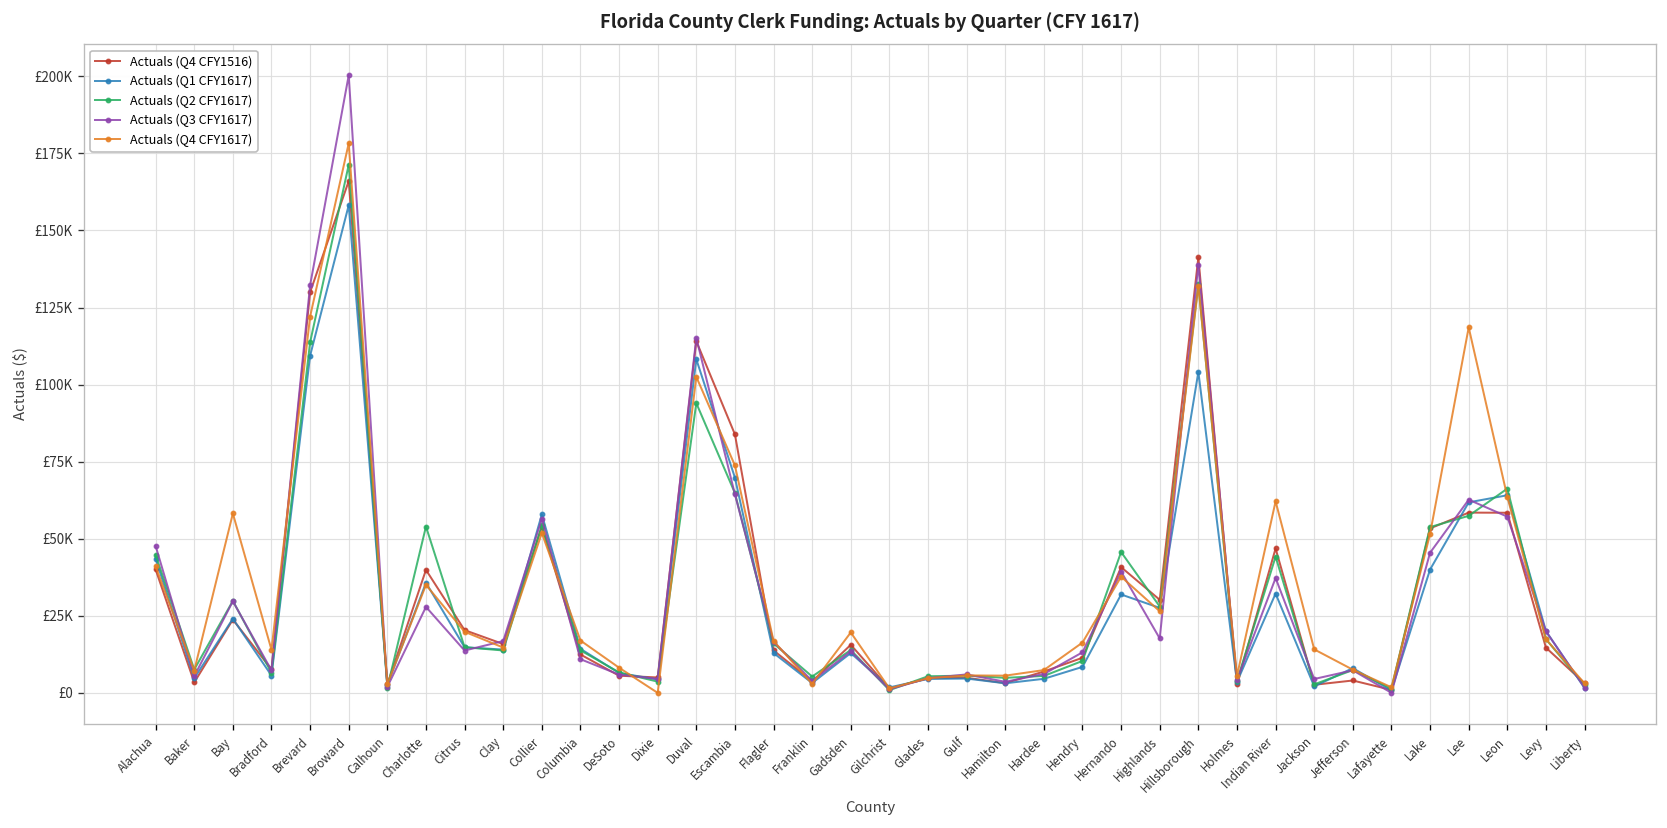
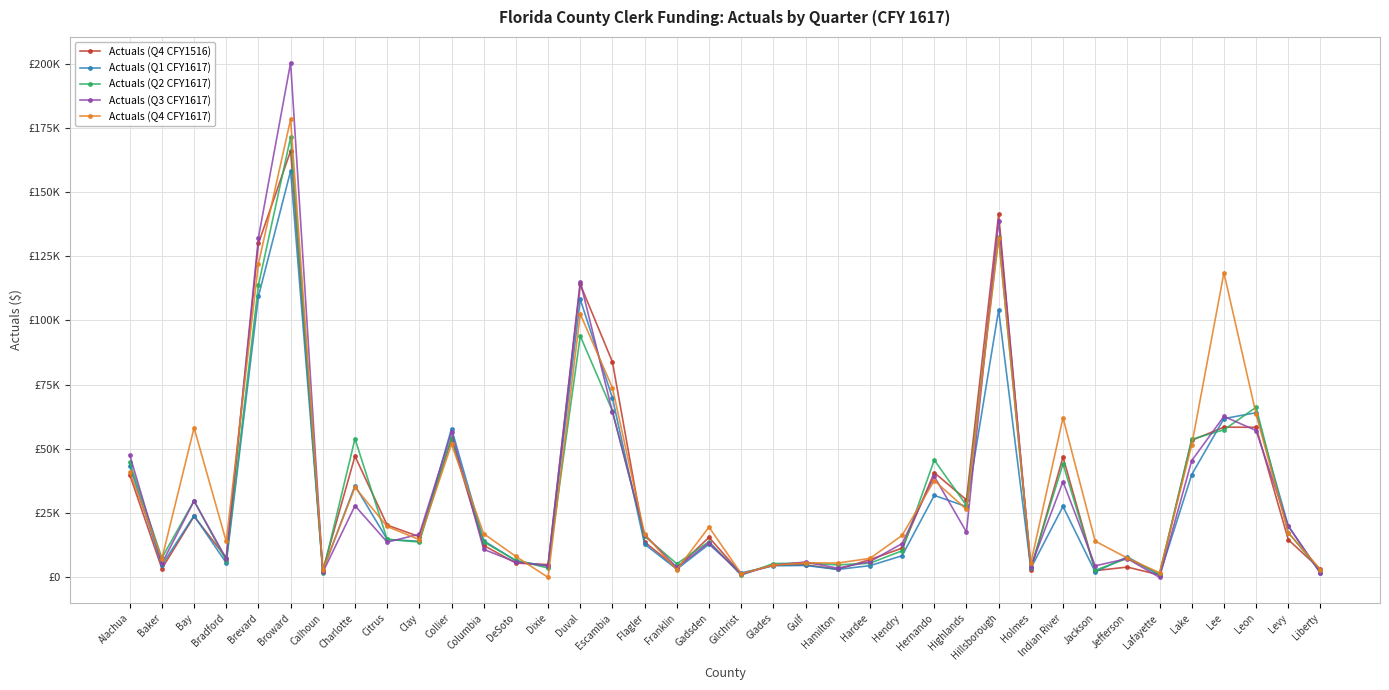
  {
    "Actuals (Q4 CFY1516)": {
      "Alachua": "£40000",
      "Baker": "£3000",
      "Brevard": "£130000",
      "Broward": "£166000",
-     "Charlotte": "£40000",
+     "Charlotte": "£47000",
      "Columbia": "£12000",
      "Duval": "£114000",
      "Escambia": "£84000",
      "Gadsden": "£16000",
      "Hendry": "£11000",
      "Hernando": "£41000",
      "Highlands": "£30000",
      "Hillsborough": "£141000",
      "Indian River": "£47000",
      "Jefferson": "£4000",
      "Lee": "£58000",
      "Leon": "£58000",
      "Levy": "£15000"
    },
    "Actuals (Q1 CFY1617)": {
      "Alachua": "£44000",
      "Brevard": "£109000",
      "Broward": "£158000",
      "Collier": "£58000",
      "Duval": "£108000",
      "Escambia": "£70000",
      "Hendry": "£8000",
      "Hernando": "£32000",
      "Hillsborough": "£104000",
-     "Indian River": "£32000",
+     "Indian River": "£28000",
      "Lake": "£40000"
    },
    "Actuals (Q2 CFY1617)": {
      "Alachua": "£45000",
      "Brevard": "£114000",
      "Broward": "£171000",
      "Charlotte": "£54000",
      "Duval": "£94000",
      "Franklin": "£5000",
      "Hendry": "£10000",
      "Hernando": "£46000",
      "Indian River": "£44000",
      "Lee": "£57000",
      "Leon": "£66000"
    },
    "Actuals (Q3 CFY1617)": {
      "Alachua": "£48000",
      "Brevard": "£132000",
      "Broward": "£200000",
      "Charlotte": "£28000",
      "Citrus": "£14000",
      "Collier": "£56000",
      "Columbia": "£11000",
      "Duval": "£115000",
      "Hendry": "£13000",
      "Hernando": "£39000",
      "Highlands": "£18000",
      "Hillsborough": "£139000",
      "Indian River": "£37000",
      "Jackson": "£4000",
      "Lake": "£45000",
      "Leon": "£57000"
    },
    "Actuals (Q4 CFY1617)": {
      "Alachua": "£41000",
      "Bay": "£58000",
      "Bradford": "£14000",
      "Brevard": "£122000",
      "Broward": "£178000",
      "Collier": "£52000",
      "Columbia": "£17000",
      "DeSoto": "£8000",
      "Dixie": "£0",
      "Duval": "£103000",
      "Escambia": "£74000",
      "Gadsden": "£20000",
      "Hendry": "£16000",
      "Hernando": "£38000",
      "Highlands": "£26000",
      "Holmes": "£5000",
      "Indian River": "£62000",
      "Jackson": "£14000",
      "Lake": "£52000",
      "Lee": "£119000"
    }
  }
